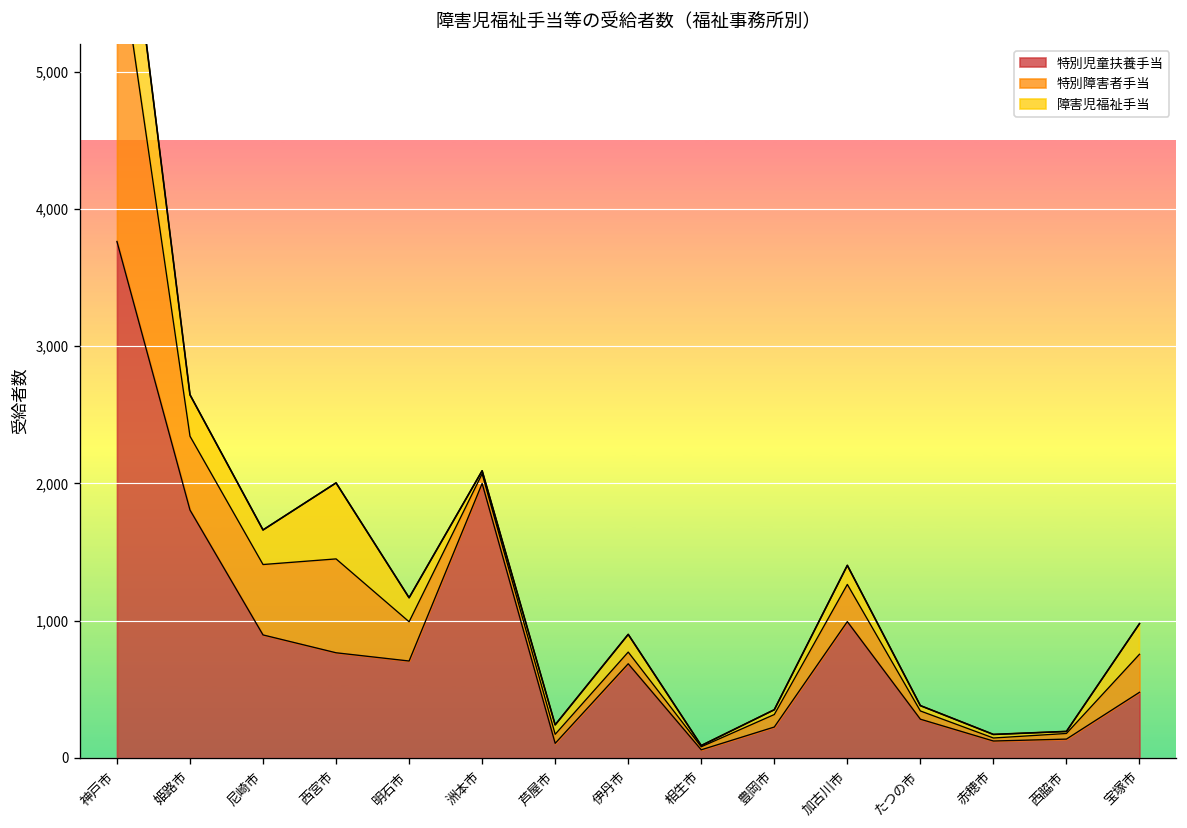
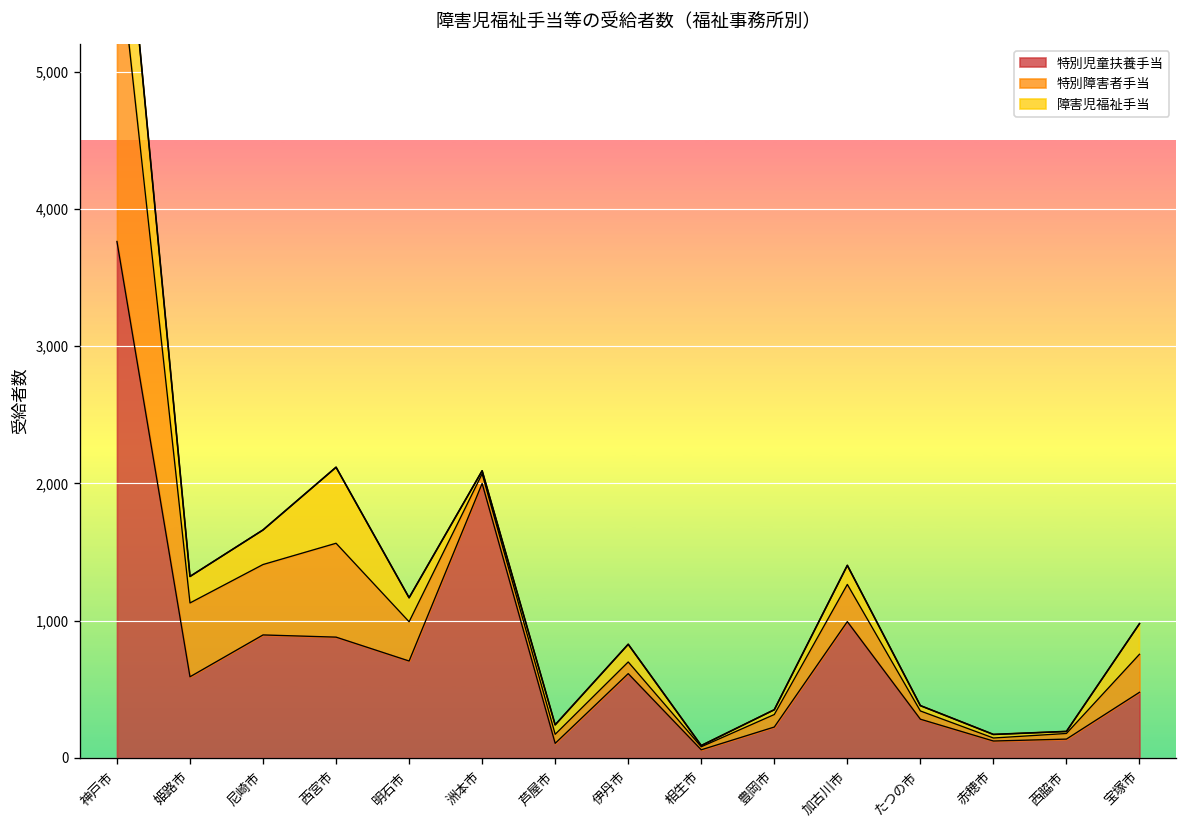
  {
    "特別児童扶養手当": {
      "神戸市": "3,760",
-     "姫路市": "1,810",
+     "姫路市": "590",
      "尼崎市": "900",
-     "西宮市": "770",
+     "西宮市": "880",
      "明石市": "710",
      "洲本市": "2,000",
      "芦屋市": "110",
-     "伊丹市": "690",
+     "伊丹市": "610",
      "豊岡市": "230",
      "加古川市": "990",
      "たつの市": "280",
      "西脇市": "140",
      "宝塚市": "480"
    },
    "特別障害者手当": {
      "姫路市": "540",
      "尼崎市": "510",
      "西宮市": "680",
      "明石市": "290",
      "洲本市": "70",
      "芦屋市": "70",
      "伊丹市": "90",
      "豊岡市": "90",
      "加古川市": "270",
      "たつの市": "60",
      "宝塚市": "280"
    },
    "障害児福祉手当": {
-     "姫路市": "300",
+     "姫路市": "190",
      "尼崎市": "250",
      "西宮市": "550",
      "明石市": "180",
      "洲本市": "20",
      "芦屋市": "70",
      "伊丹市": "130",
      "豊岡市": "40",
      "加古川市": "140",
      "たつの市": "40",
      "赤穂市": "30",
      "宝塚市": "220"
    }
  }
